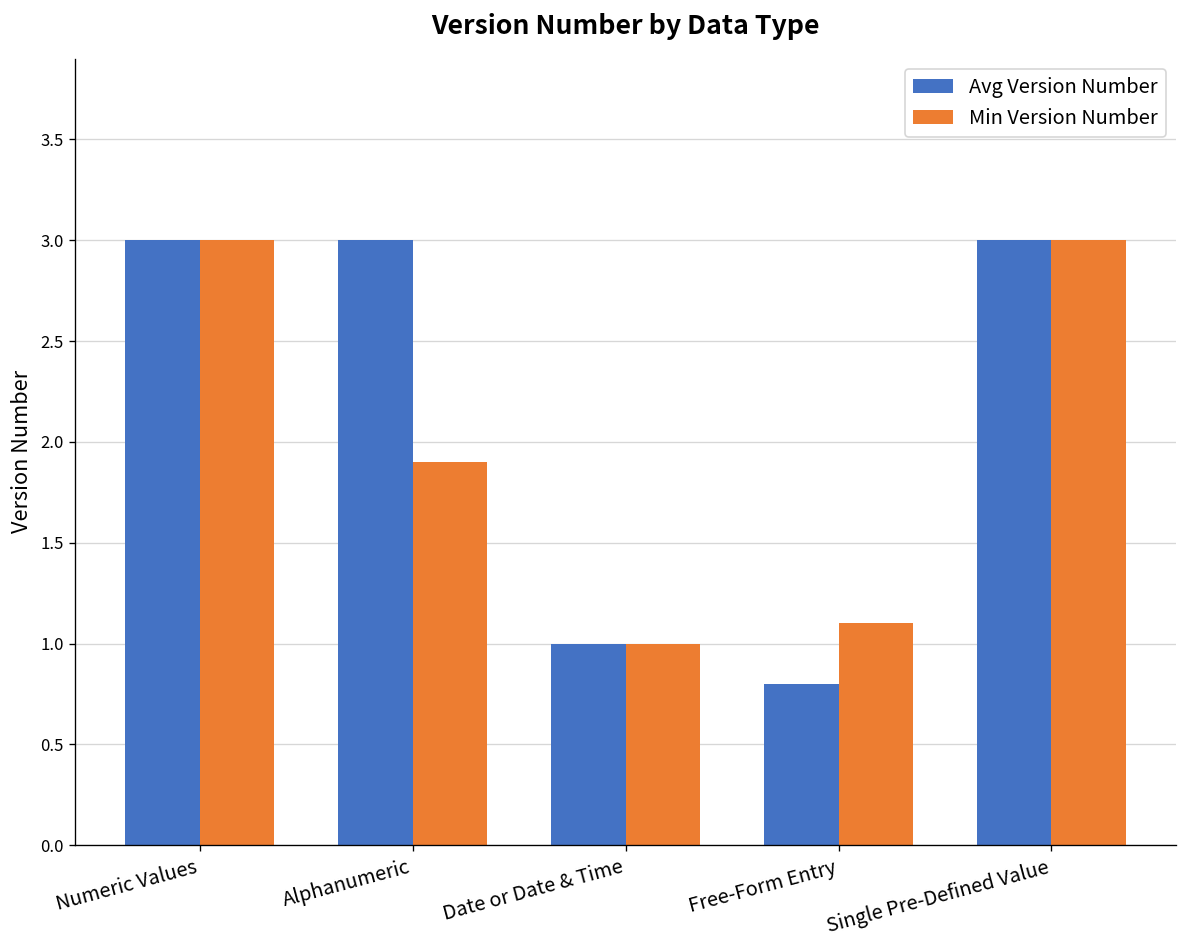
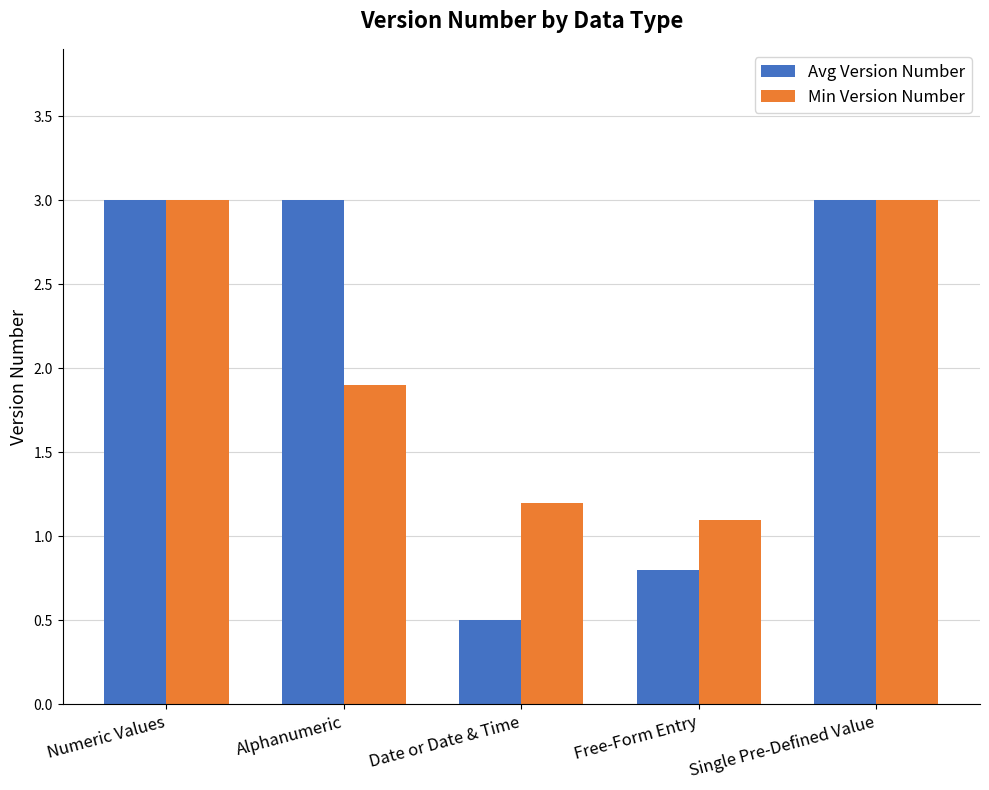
  {
    "Avg Version Number": {
      "Numeric Values": 3.0,
      "Alphanumeric": 3.0,
-     "Date or Date & Time": 1.0,
+     "Date or Date & Time": 0.5,
      "Free-Form Entry": 0.8,
      "Single Pre-Defined Value": 3.0
    },
    "Min Version Number": {
      "Numeric Values": 3.0,
      "Alphanumeric": 1.9,
-     "Date or Date & Time": 1.0,
+     "Date or Date & Time": 1.2,
      "Free-Form Entry": 1.1,
      "Single Pre-Defined Value": 3.0
    }
  }
